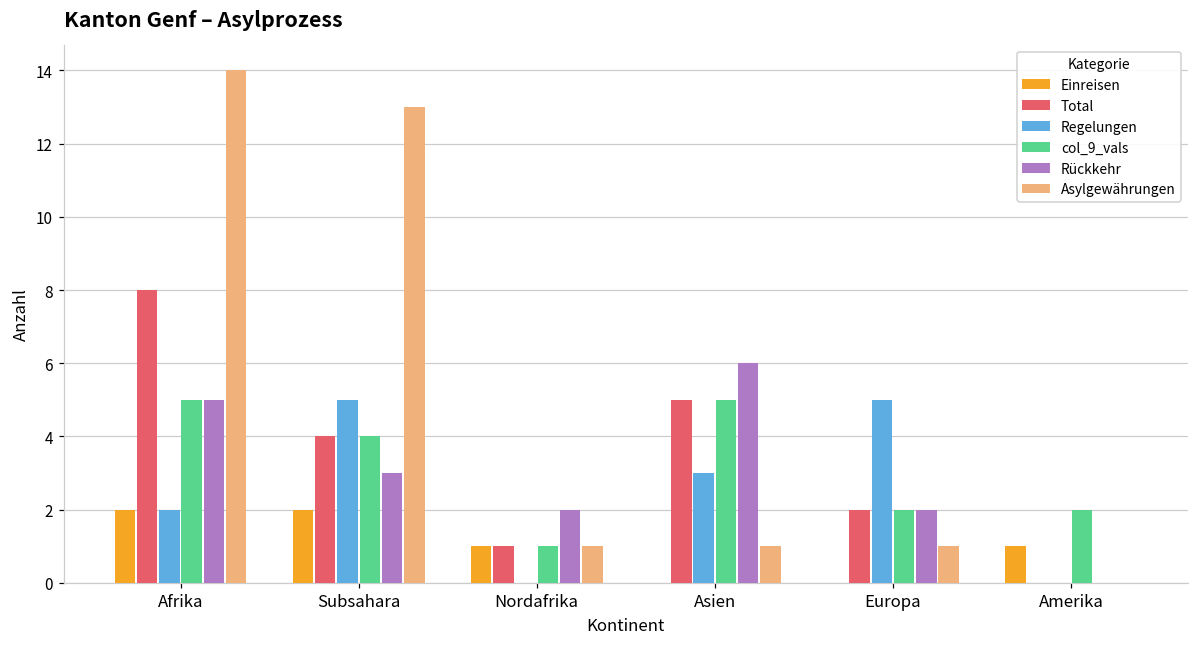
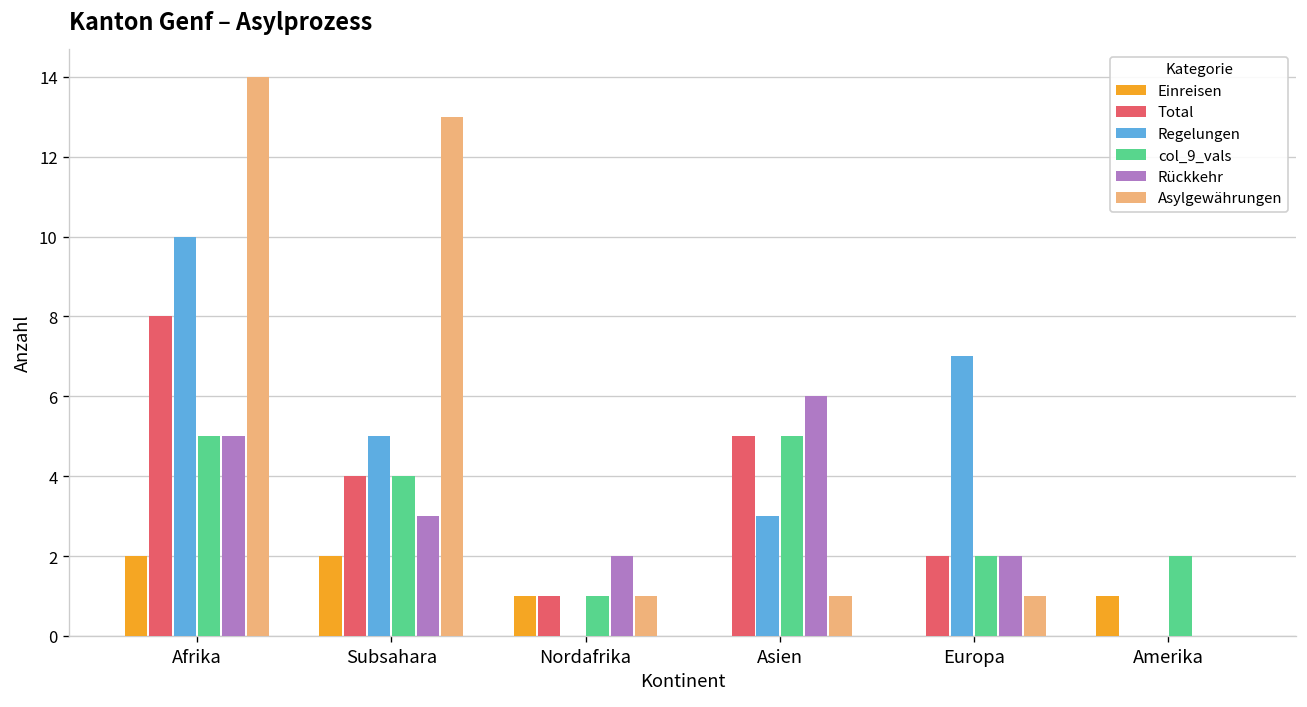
  {
    "Einreisen": {
      "Afrika": 2,
      "Subsahara": 2,
      "Nordafrika": 1,
      "Asien": 0,
      "Europa": 0,
      "Amerika": 1
    },
    "Total": {
      "Afrika": 8,
      "Subsahara": 4,
      "Nordafrika": 1,
      "Asien": 5,
      "Europa": 2,
      "Amerika": 0
    },
    "Regelungen": {
-     "Afrika": 2,
+     "Afrika": 10,
      "Subsahara": 5,
      "Nordafrika": 0,
      "Asien": 3,
-     "Europa": 5,
+     "Europa": 7,
      "Amerika": 0
    },
    "col_9_vals": {
      "Afrika": 5,
      "Subsahara": 4,
      "Nordafrika": 1,
      "Asien": 5,
      "Europa": 2,
      "Amerika": 2
    },
    "Rückkehr": {
      "Afrika": 5,
      "Subsahara": 3,
      "Nordafrika": 2,
      "Asien": 6,
      "Europa": 2,
      "Amerika": 0
    },
    "Asylgewährungen": {
      "Afrika": 14,
      "Subsahara": 13,
      "Nordafrika": 1,
      "Asien": 1,
      "Europa": 1,
      "Amerika": 0
    }
  }
